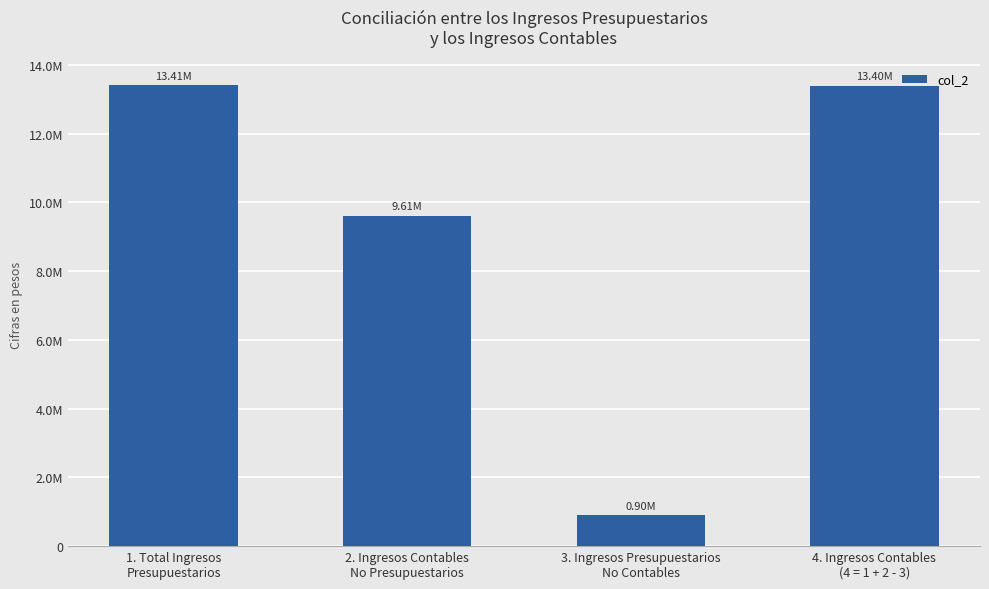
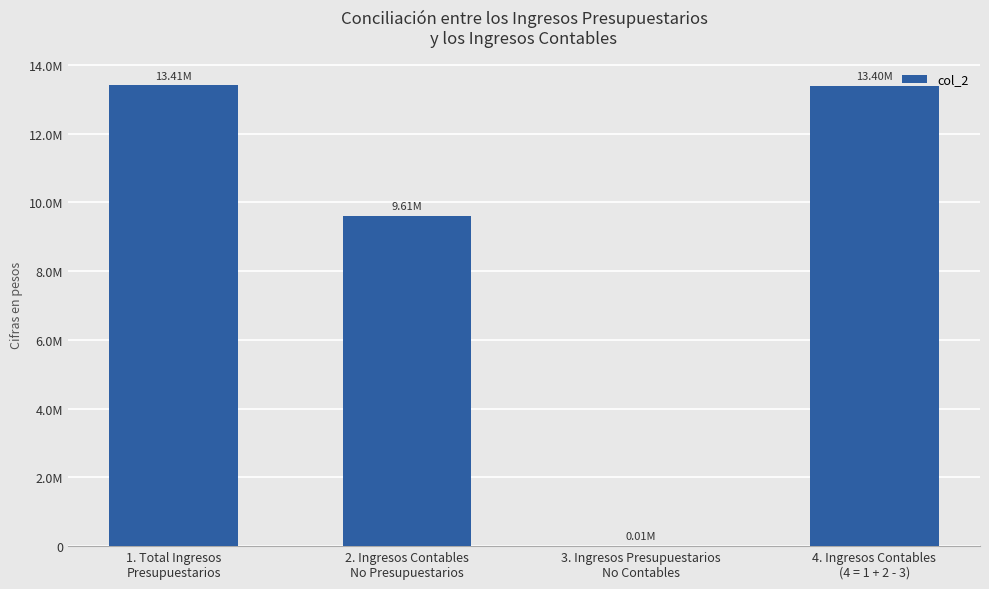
  {
    "1. Total Ingresos Presupuestarios": "13.41M",
    "2. Ingresos Contables No Presupuestarios": "9.61M",
-   "3. Ingresos Presupuestarios No Contables": "0.90M",
+   "3. Ingresos Presupuestarios No Contables": "0.01M",
    "4. Ingresos Contables (4 = 1 + 2 - 3)": "13.40M"
  }
